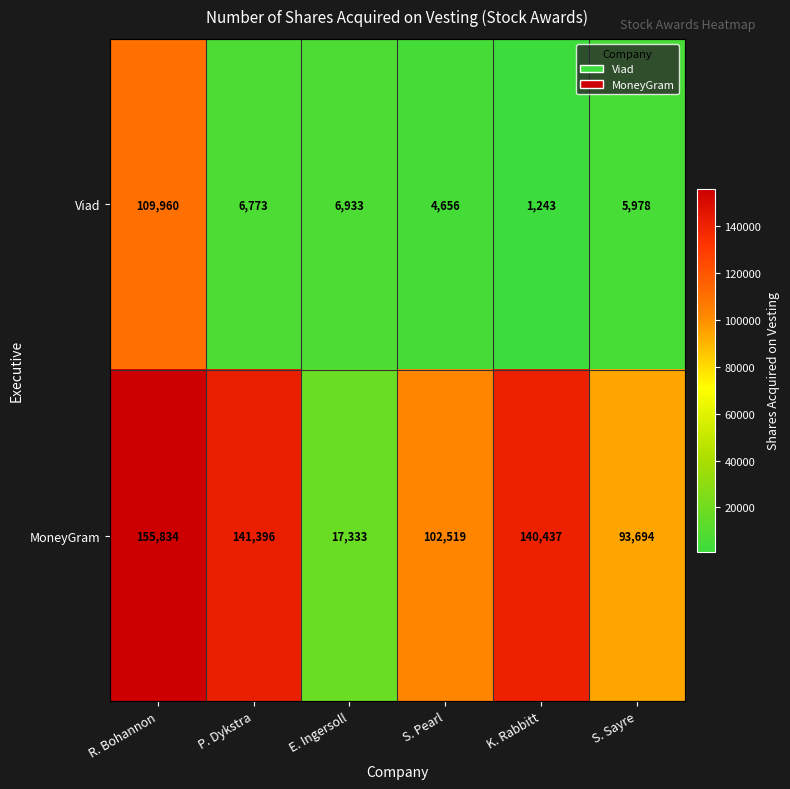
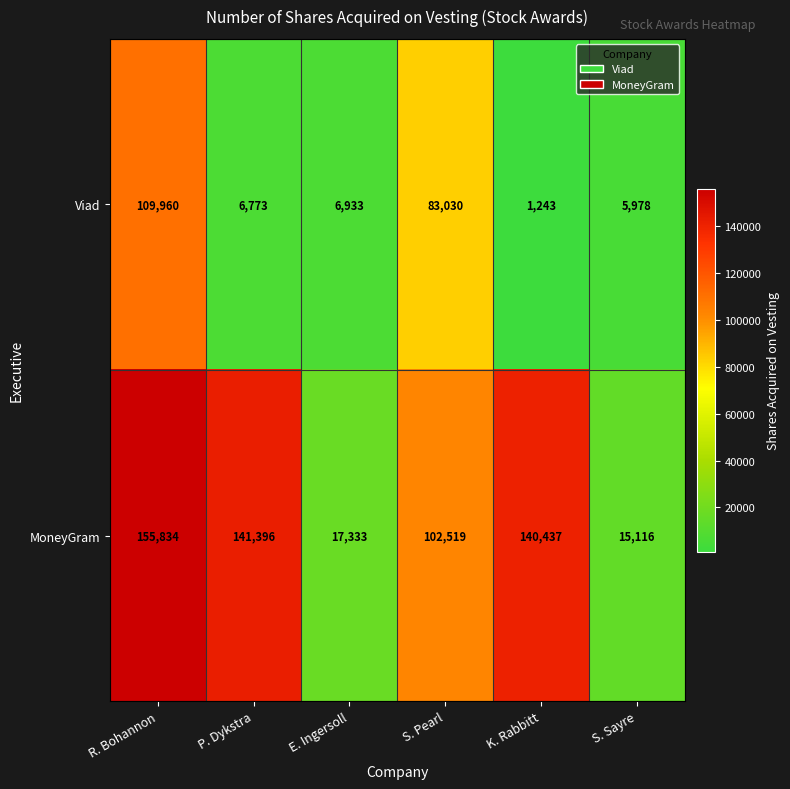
  {
    "Viad": {
      "R. Bohannon": "109,960",
      "P. Dykstra": "6,773",
      "E. Ingersoll": "6,933",
-     "S. Pearl": "4,656",
+     "S. Pearl": "83,030",
      "K. Rabbitt": "1,243",
      "S. Sayre": "5,978"
    },
    "MoneyGram": {
      "R. Bohannon": "155,834",
      "P. Dykstra": "141,396",
      "E. Ingersoll": "17,333",
      "S. Pearl": "102,519",
      "K. Rabbitt": "140,437",
-     "S. Sayre": "93,694"
+     "S. Sayre": "15,116"
    }
  }
